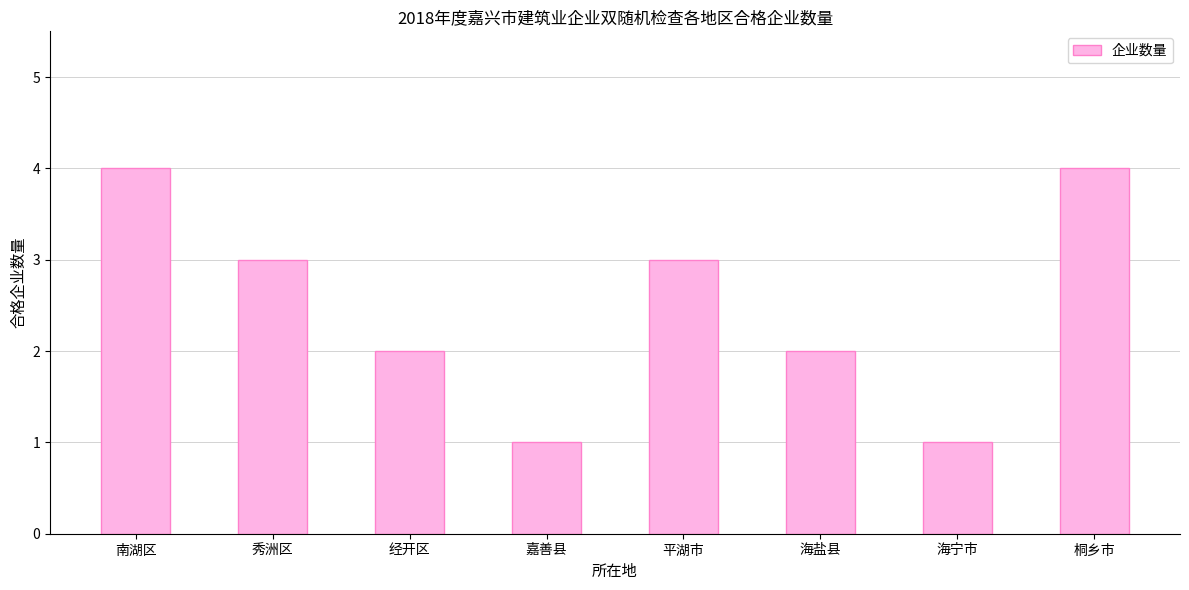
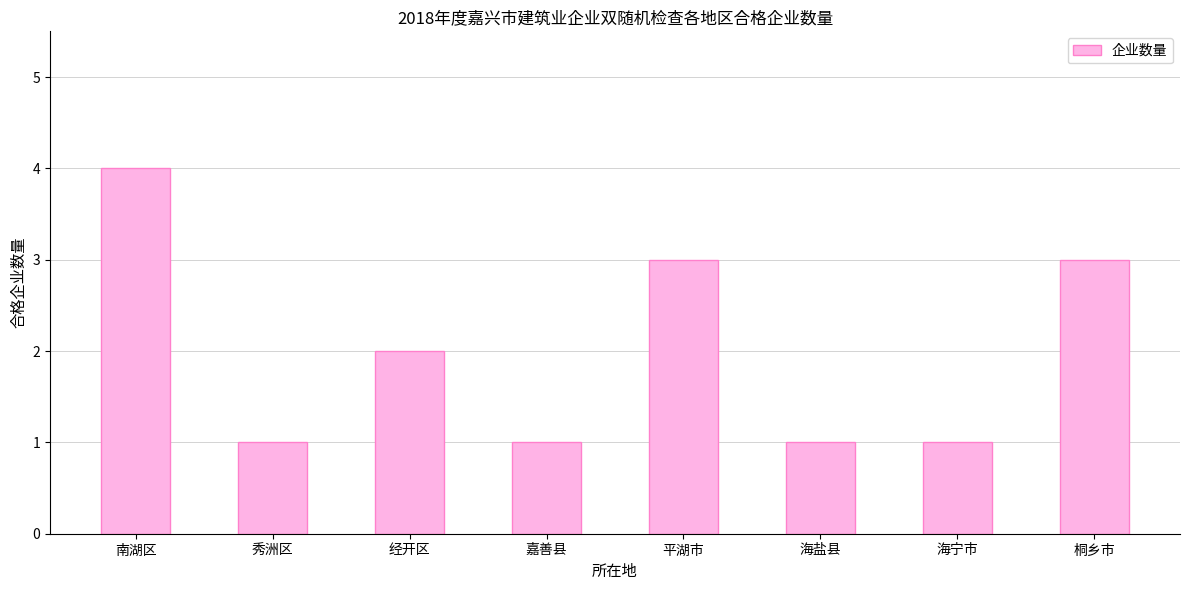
  {
    "南湖区": 4,
-   "秀洲区": 3,
+   "秀洲区": 1,
    "经开区": 2,
    "嘉善县": 1,
    "平湖市": 3,
-   "海盐县": 2,
+   "海盐县": 1,
    "海宁市": 1,
-   "桐乡市": 4
+   "桐乡市": 3
  }
